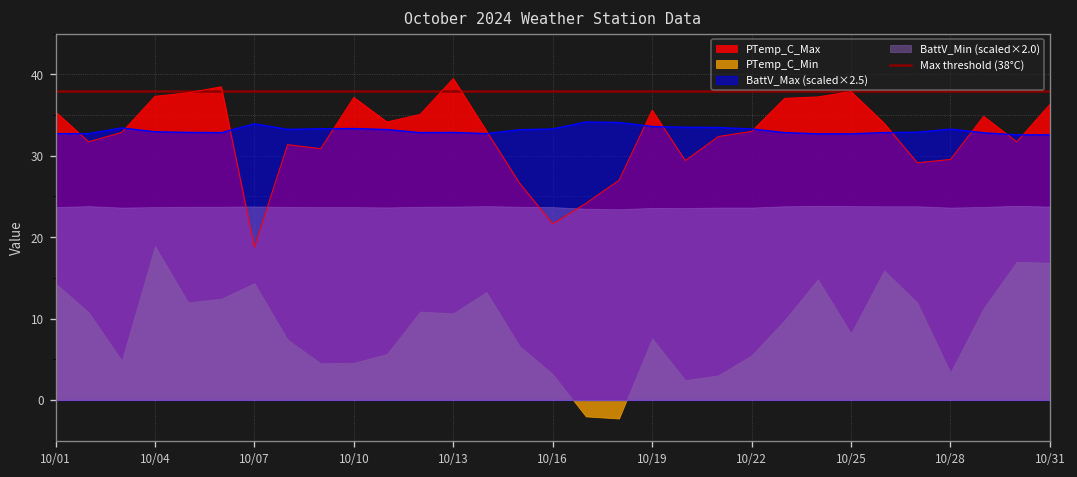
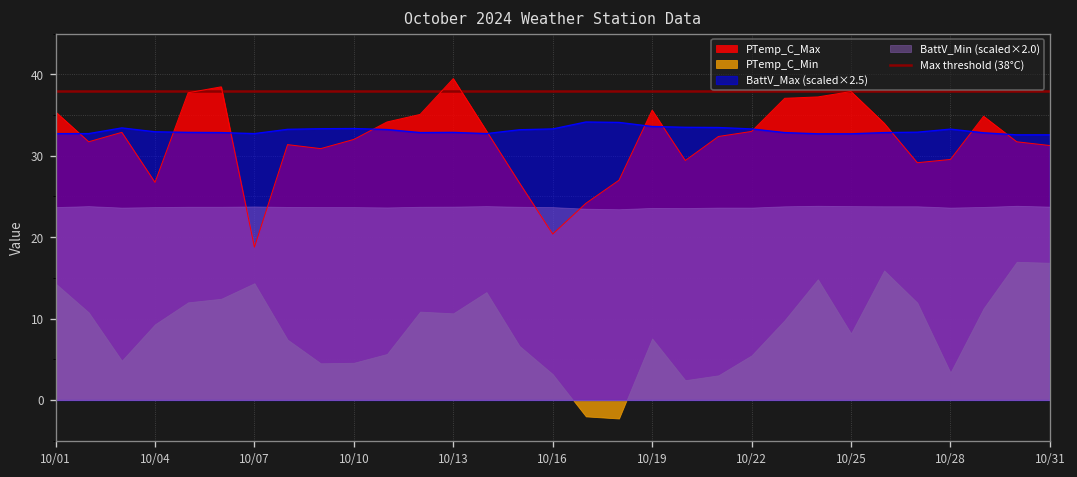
  {
    "PTemp_C_Max": {
      "10/01": 35,
-     "10/04": 37,
+     "10/04": 27,
      "10/07": 19,
-     "10/10": 37,
+     "10/10": 32,
      "10/13": 39,
-     "10/16": 22,
+     "10/16": 20,
      "10/19": 36,
      "10/25": 38,
      "10/28": 30,
-     "10/31": 36
+     "10/31": 31
    },
    "PTemp_C_Min": {
      "10/01": 14,
-     "10/04": 19,
+     "10/04": 9,
      "10/07": 14,
      "10/10": 5,
      "10/13": 11,
      "10/16": 3,
      "10/19": 8,
      "10/22": 5,
      "10/25": 8,
      "10/28": 3,
      "10/31": 17
    },
    "BattV_Max (scaled×2.5)": {
      "10/01": 33,
      "10/04": 33,
-     "10/07": 34,
+     "10/07": 33,
      "10/10": 33,
      "10/13": 33,
      "10/16": 33,
      "10/19": 34,
      "10/25": 33,
      "10/28": 33,
      "10/31": 33
    },
    "BattV_Min (scaled×2.0)": {
      "10/01": 24,
      "10/04": 24,
      "10/07": 24,
      "10/10": 24,
      "10/13": 24,
      "10/16": 24,
      "10/19": 24,
      "10/22": 24,
      "10/25": 24,
      "10/28": 24,
      "10/31": 24
    }
  }
